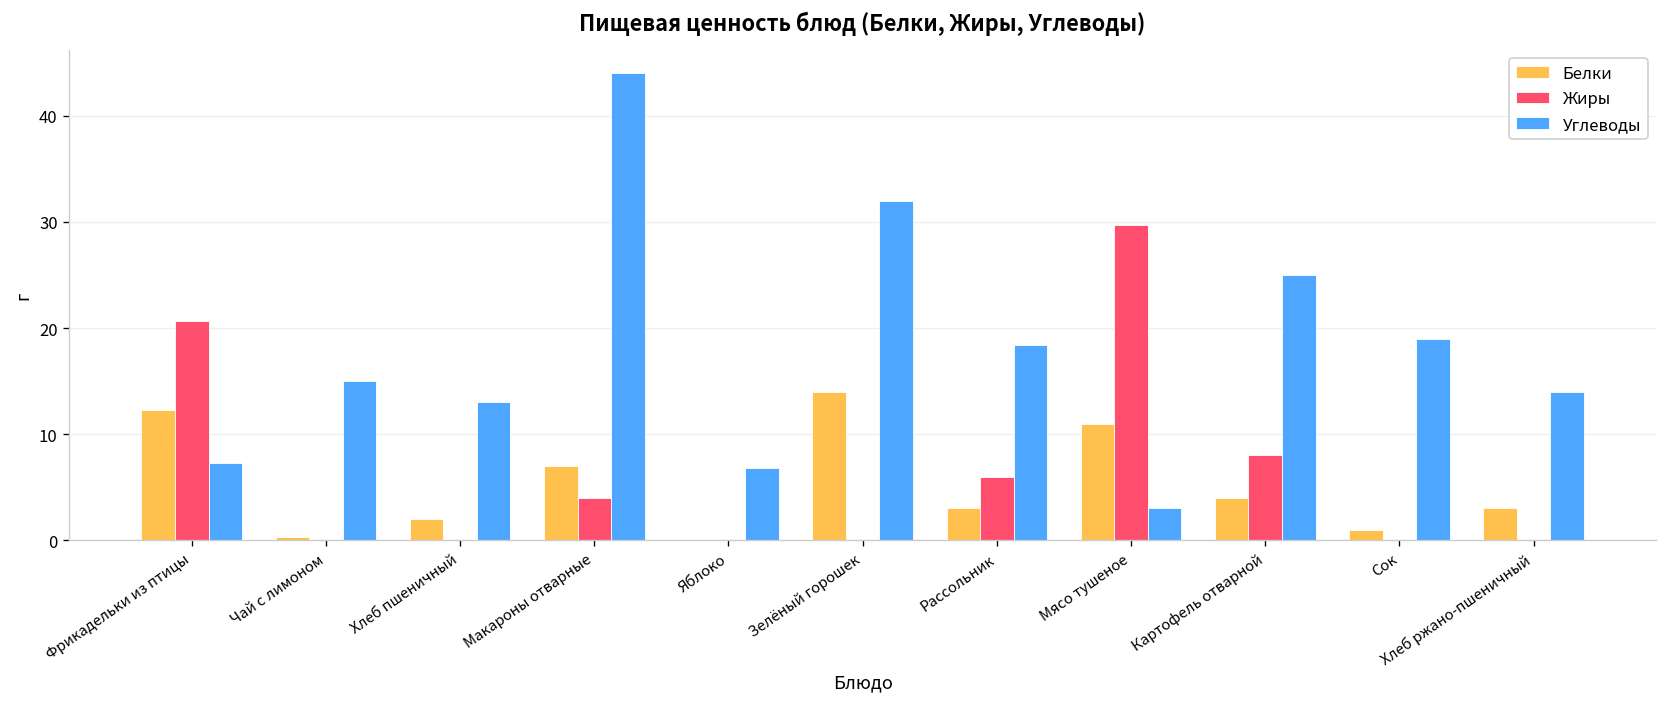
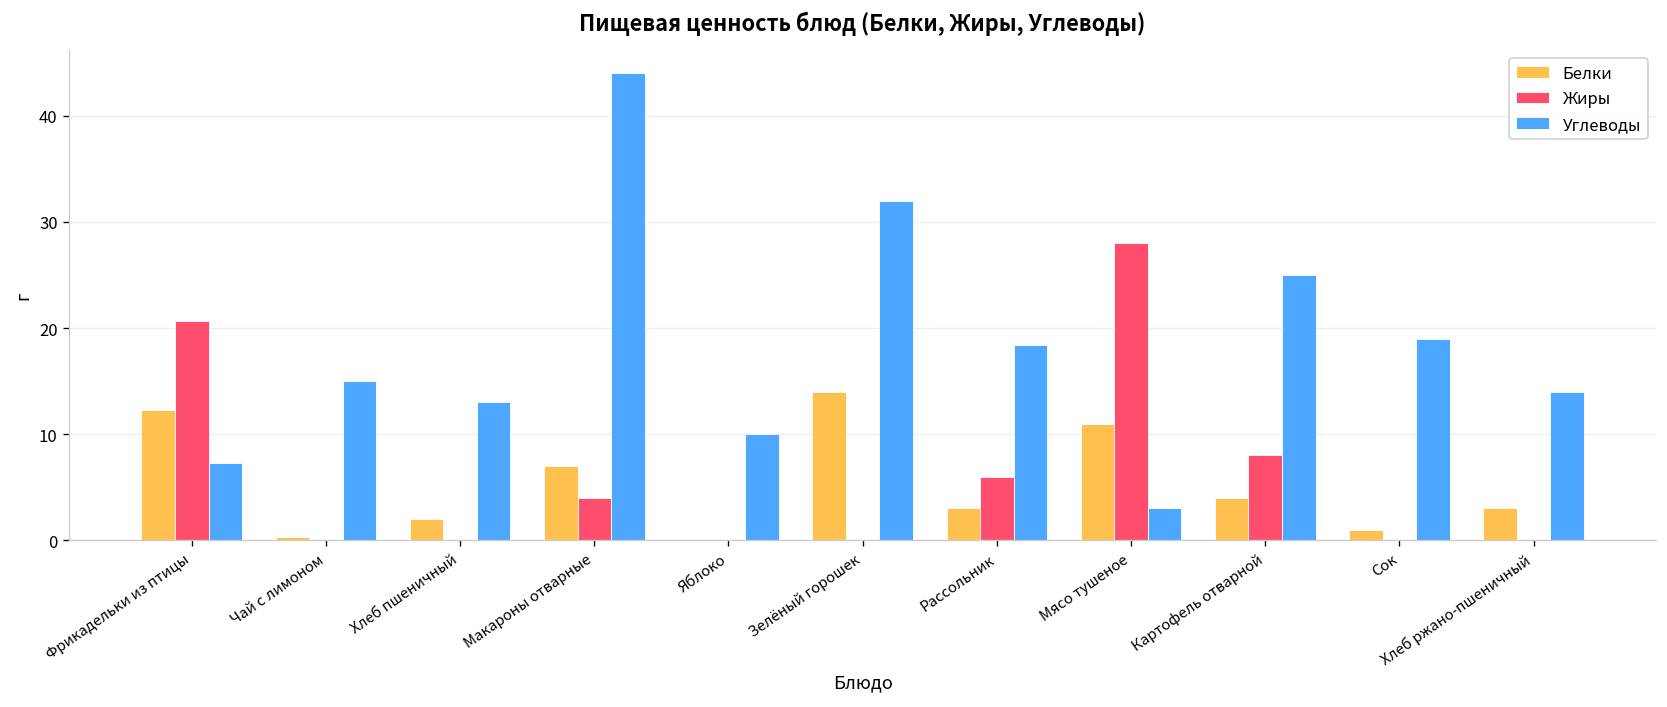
  {
    "Белки": {
      "Фрикадельки из птицы": 12,
      "Хлеб пшеничный": 2,
      "Макароны отварные": 7,
      "Яблоко": 0,
      "Зелёный горошек": 14,
      "Рассольник": 3,
      "Мясо тушеное": 11,
      "Картофель отварной": 4,
      "Сок": 1,
      "Хлеб ржано-пшеничный": 3
    },
    "Жиры": {
      "Фрикадельки из птицы": 21,
      "Чай с лимоном": 0,
      "Хлеб пшеничный": 0,
      "Макароны отварные": 4,
      "Яблоко": 0,
      "Зелёный горошек": 0,
      "Рассольник": 6,
-     "Мясо тушеное": 30,
+     "Мясо тушеное": 28,
      "Картофель отварной": 8,
      "Сок": 0,
      "Хлеб ржано-пшеничный": 0
    },
    "Углеводы": {
      "Фрикадельки из птицы": 7,
      "Чай с лимоном": 15,
      "Хлеб пшеничный": 13,
      "Макароны отварные": 44,
-     "Яблоко": 7,
+     "Яблоко": 10,
      "Зелёный горошек": 32,
      "Рассольник": 18,
      "Мясо тушеное": 3,
      "Картофель отварной": 25,
      "Сок": 19,
      "Хлеб ржано-пшеничный": 14
    }
  }
